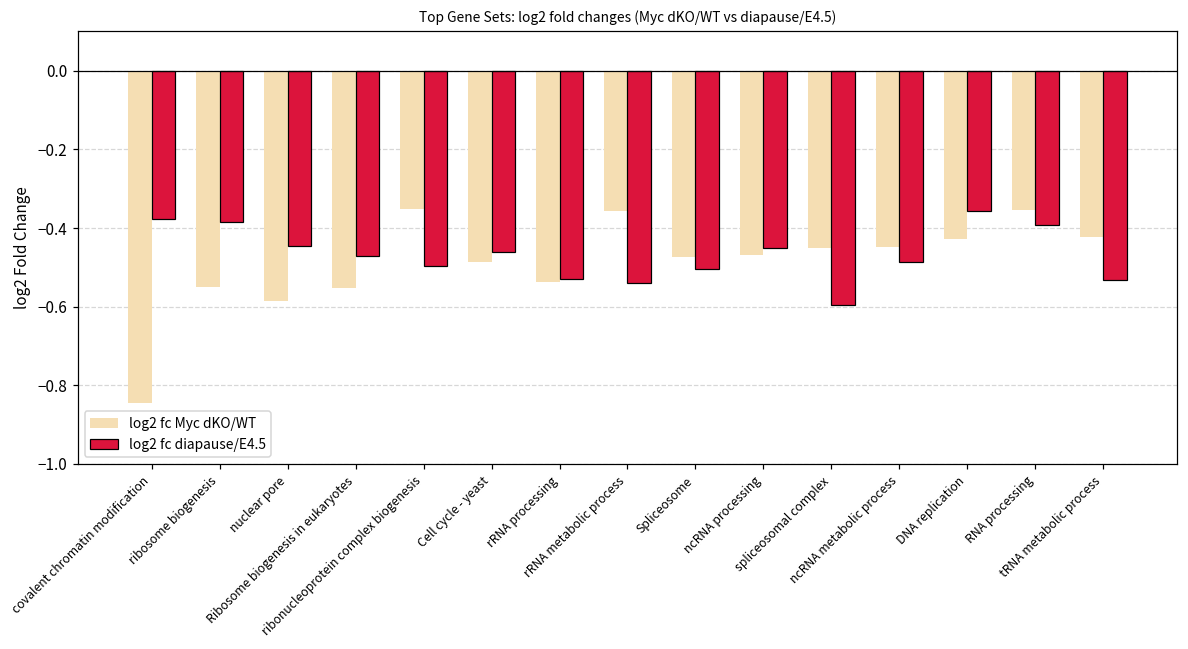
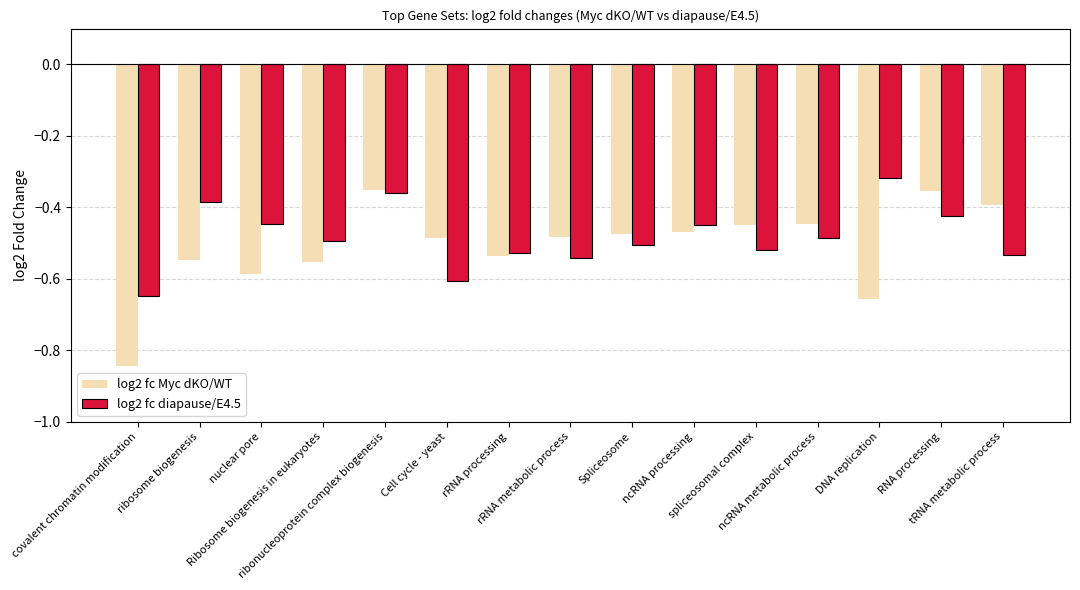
  {
    "log2 fc Myc dKO/WT": {
      "covalent chromatin modification": -0.84,
      "ribosome biogenesis": -0.55,
      "nuclear pore": -0.59,
      "Ribosome biogenesis in eukaryotes": -0.55,
      "ribonucleoprotein complex biogenesis": -0.35,
      "Cell cycle - yeast": -0.49,
      "rRNA processing": -0.54,
-     "rRNA metabolic process": -0.36,
+     "rRNA metabolic process": -0.48,
      "Spliceosome": -0.47,
      "ncRNA processing": -0.47,
      "spliceosomal complex": -0.45,
      "ncRNA metabolic process": -0.45,
-     "DNA replication": -0.43,
+     "DNA replication": -0.66,
      "RNA processing": -0.36,
-     "tRNA metabolic process": -0.42
+     "tRNA metabolic process": -0.39
    },
    "log2 fc diapause/E4.5": {
-     "covalent chromatin modification": -0.38,
+     "covalent chromatin modification": -0.65,
      "ribosome biogenesis": -0.39,
      "nuclear pore": -0.45,
-     "Ribosome biogenesis in eukaryotes": -0.47,
-     "ribonucleoprotein complex biogenesis": -0.50,
-     "Cell cycle - yeast": -0.46,
+     "Ribosome biogenesis in eukaryotes": -0.49,
+     "ribonucleoprotein complex biogenesis": -0.36,
+     "Cell cycle - yeast": -0.61,
      "rRNA processing": -0.53,
      "rRNA metabolic process": -0.54,
      "Spliceosome": -0.51,
      "ncRNA processing": -0.45,
-     "spliceosomal complex": -0.59,
+     "spliceosomal complex": -0.52,
      "ncRNA metabolic process": -0.49,
-     "DNA replication": -0.36,
-     "RNA processing": -0.39,
+     "DNA replication": -0.32,
+     "RNA processing": -0.43,
      "tRNA metabolic process": -0.53
    }
  }
